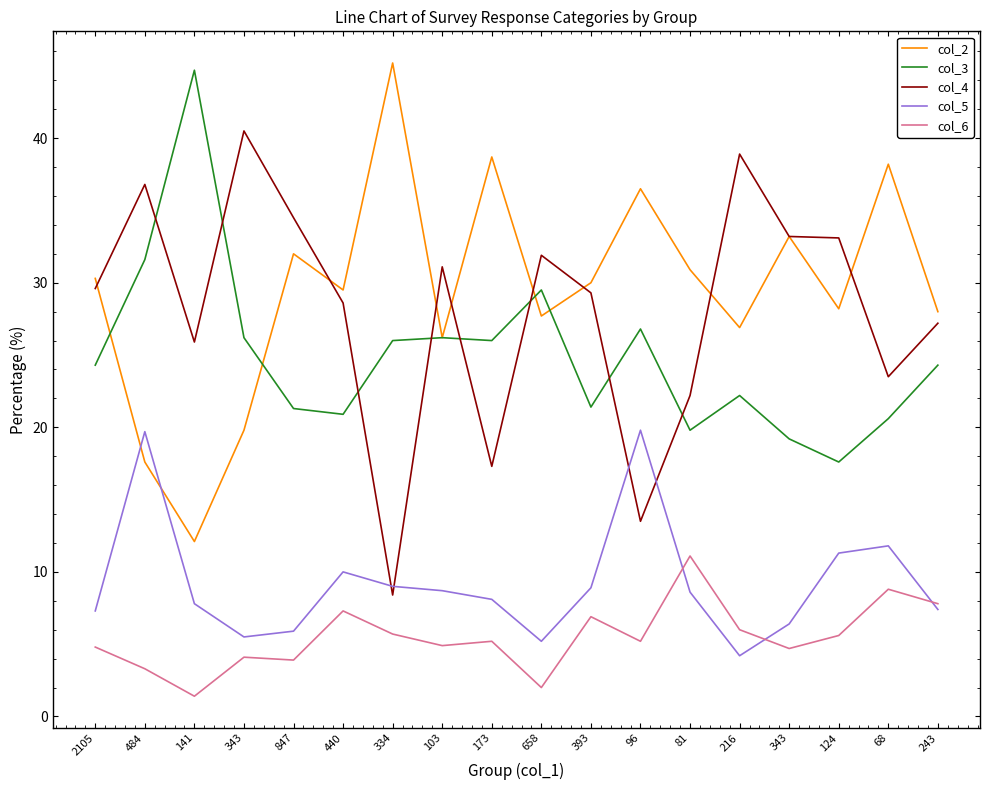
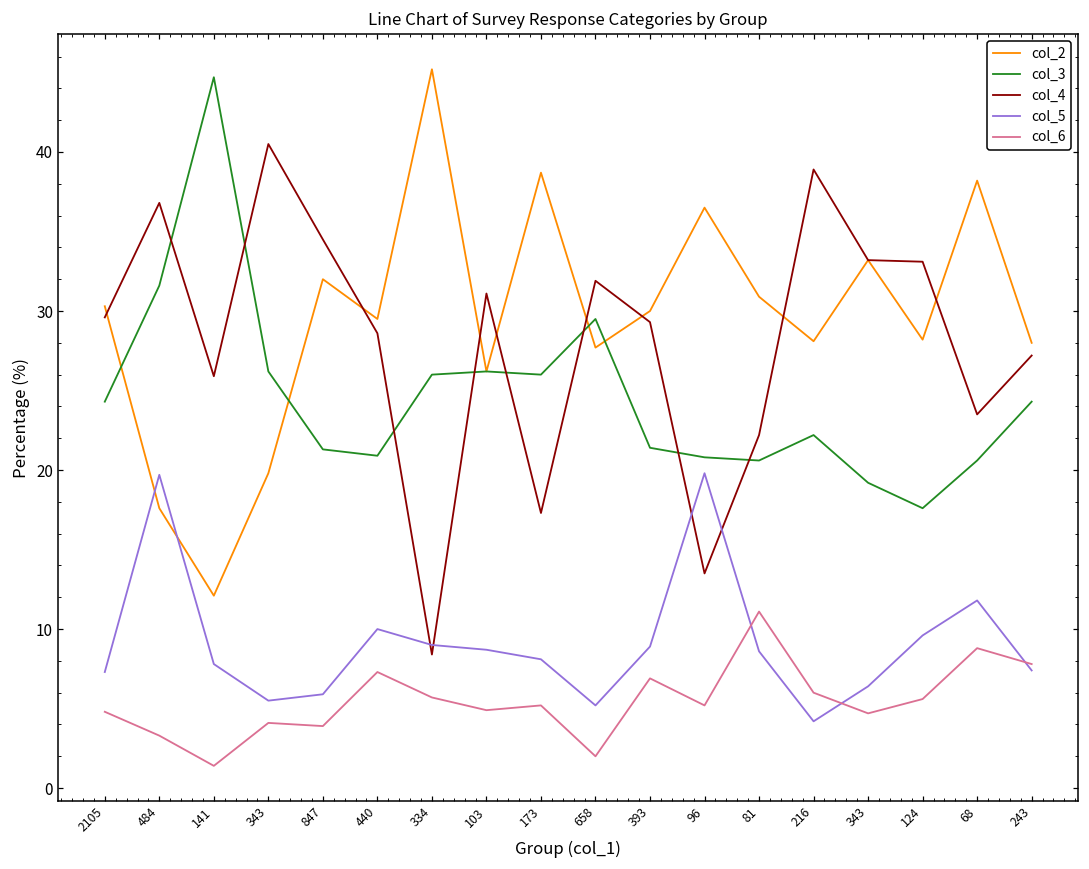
  {
    "col_2": {
      "2105": 30.3,
      "484": 17.6,
      "141": 12.1,
      "847": 32.0,
      "440": 29.5,
      "334": 45.2,
      "173": 38.7,
      "658": 27.7,
      "393": 30.0,
      "96": 36.5,
      "81": 30.9,
-     "216": 26.9,
+     "216": 28.1,
      "124": 28.2,
      "68": 38.2,
      "243": 28.0
    },
    "col_3": {
      "2105": 24.3,
      "484": 31.6,
      "141": 44.7,
      "847": 21.3,
      "440": 20.9,
      "334": 26.0,
      "173": 26.0,
      "658": 29.5,
      "393": 21.4,
-     "96": 26.8,
-     "81": 19.8,
+     "96": 20.8,
+     "81": 20.6,
      "216": 22.2,
      "124": 17.6,
      "68": 20.6,
      "243": 24.3
    },
    "col_4": {
      "2105": 29.6,
      "484": 36.8,
      "141": 25.9,
      "847": 34.5,
      "440": 28.6,
      "334": 8.4,
      "103": 31.1,
      "173": 17.3,
      "658": 31.9,
      "393": 29.3,
      "96": 13.5,
      "81": 22.2,
      "216": 38.9,
      "124": 33.1,
      "68": 23.5,
      "243": 27.2
    },
    "col_5": {
      "2105": 7.3,
      "484": 19.7,
      "141": 7.8,
      "847": 5.9,
      "440": 10.0,
      "334": 9.0,
      "103": 8.7,
      "173": 8.1,
      "658": 5.2,
      "393": 8.9,
      "96": 19.8,
      "81": 8.6,
      "216": 4.2,
-     "124": 11.3,
+     "124": 9.6,
      "68": 11.8,
      "243": 7.4
    },
    "col_6": {
      "2105": 4.8,
      "484": 3.3,
      "141": 1.4,
      "847": 3.9,
      "440": 7.3,
      "334": 5.7,
      "103": 4.9,
      "173": 5.2,
      "658": 2.0,
      "393": 6.9,
      "96": 5.2,
      "81": 11.1,
      "216": 6.0,
      "124": 5.6,
      "68": 8.8,
      "243": 7.8
    }
  }
